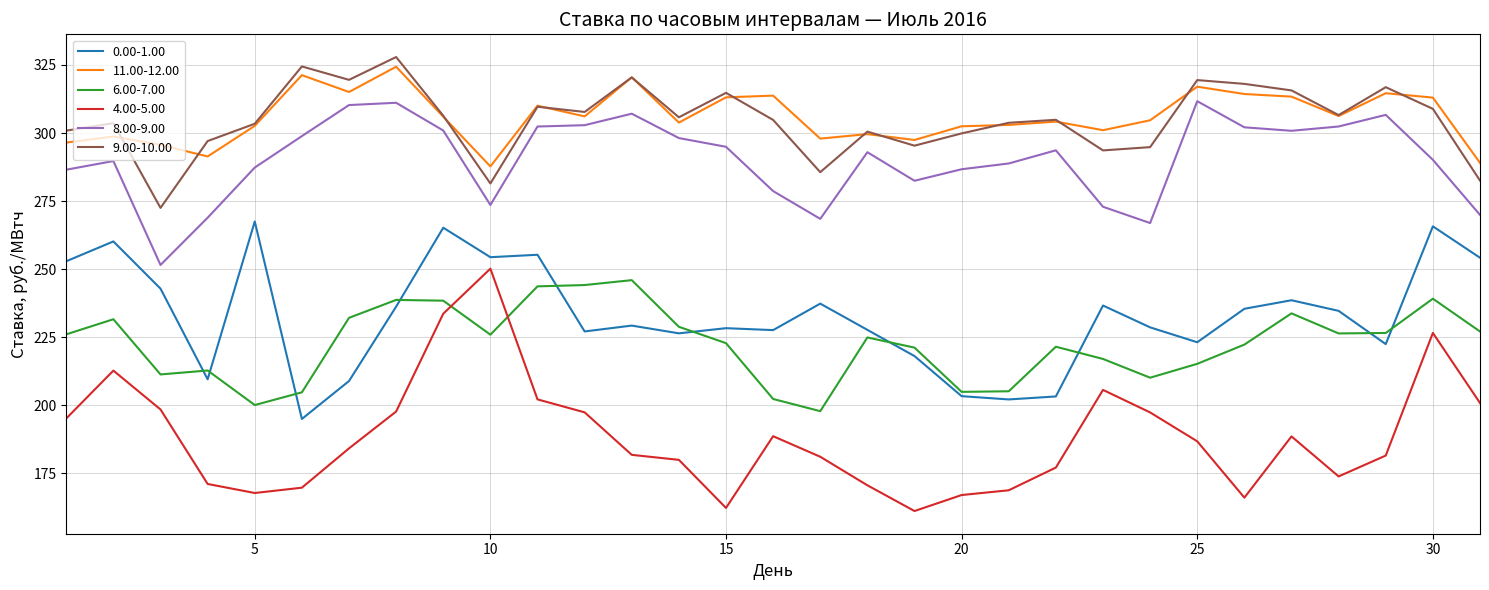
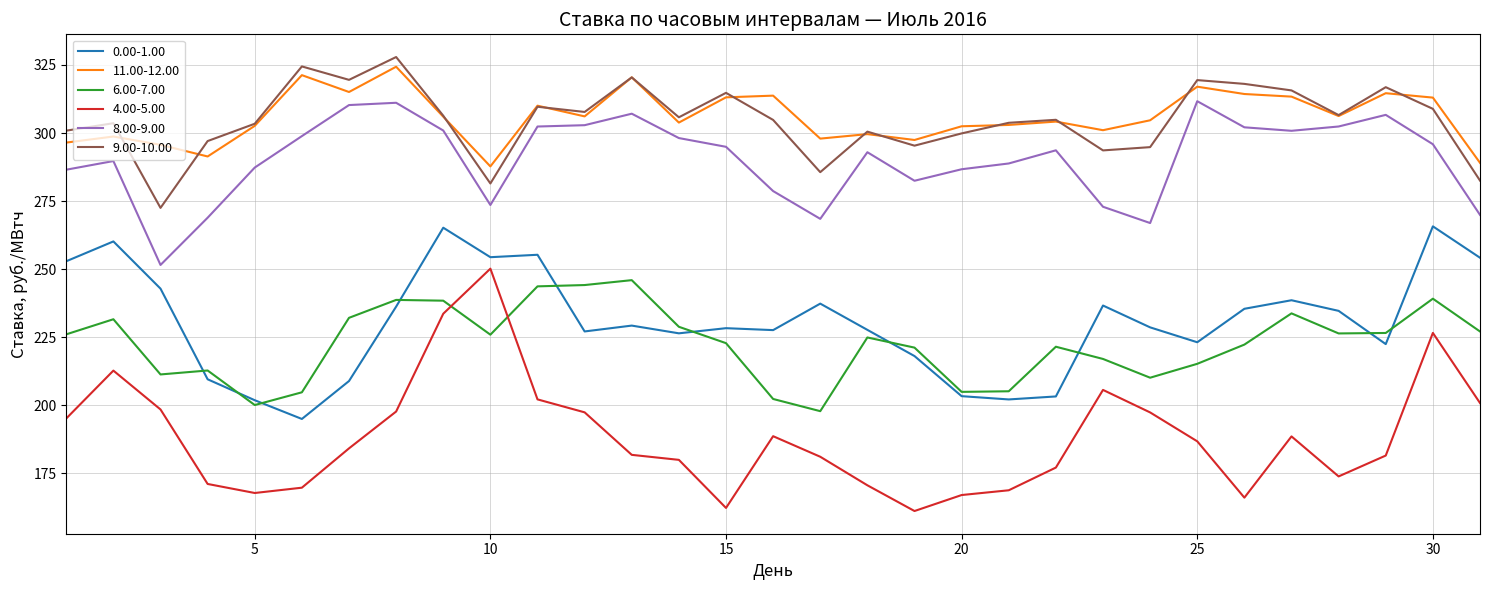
  {
    "0.00-1.00": {
-     "5": 268,
+     "5": 202,
      "10": 254,
      "15": 228,
      "20": 203,
      "25": 223,
      "30": 266
    },
    "11.00-12.00": {
      "10": 288,
      "15": 313,
      "20": 302,
      "25": 317,
      "30": 313
    },
    "6.00-7.00": {
      "5": 200,
      "10": 226,
      "15": 223,
      "20": 205,
      "25": 215,
      "30": 239
    },
    "4.00-5.00": {
      "5": 168,
      "10": 250,
      "15": 162,
      "20": 167,
      "25": 187,
      "30": 227
    },
    "8.00-9.00": {
      "5": 287,
      "10": 274,
      "15": 295,
      "20": 287,
      "25": 312,
-     "30": 290
+     "30": 296
    },
    "9.00-10.00": {
      "10": 281,
      "15": 315,
      "20": 300,
      "25": 319,
      "30": 309
    }
  }
